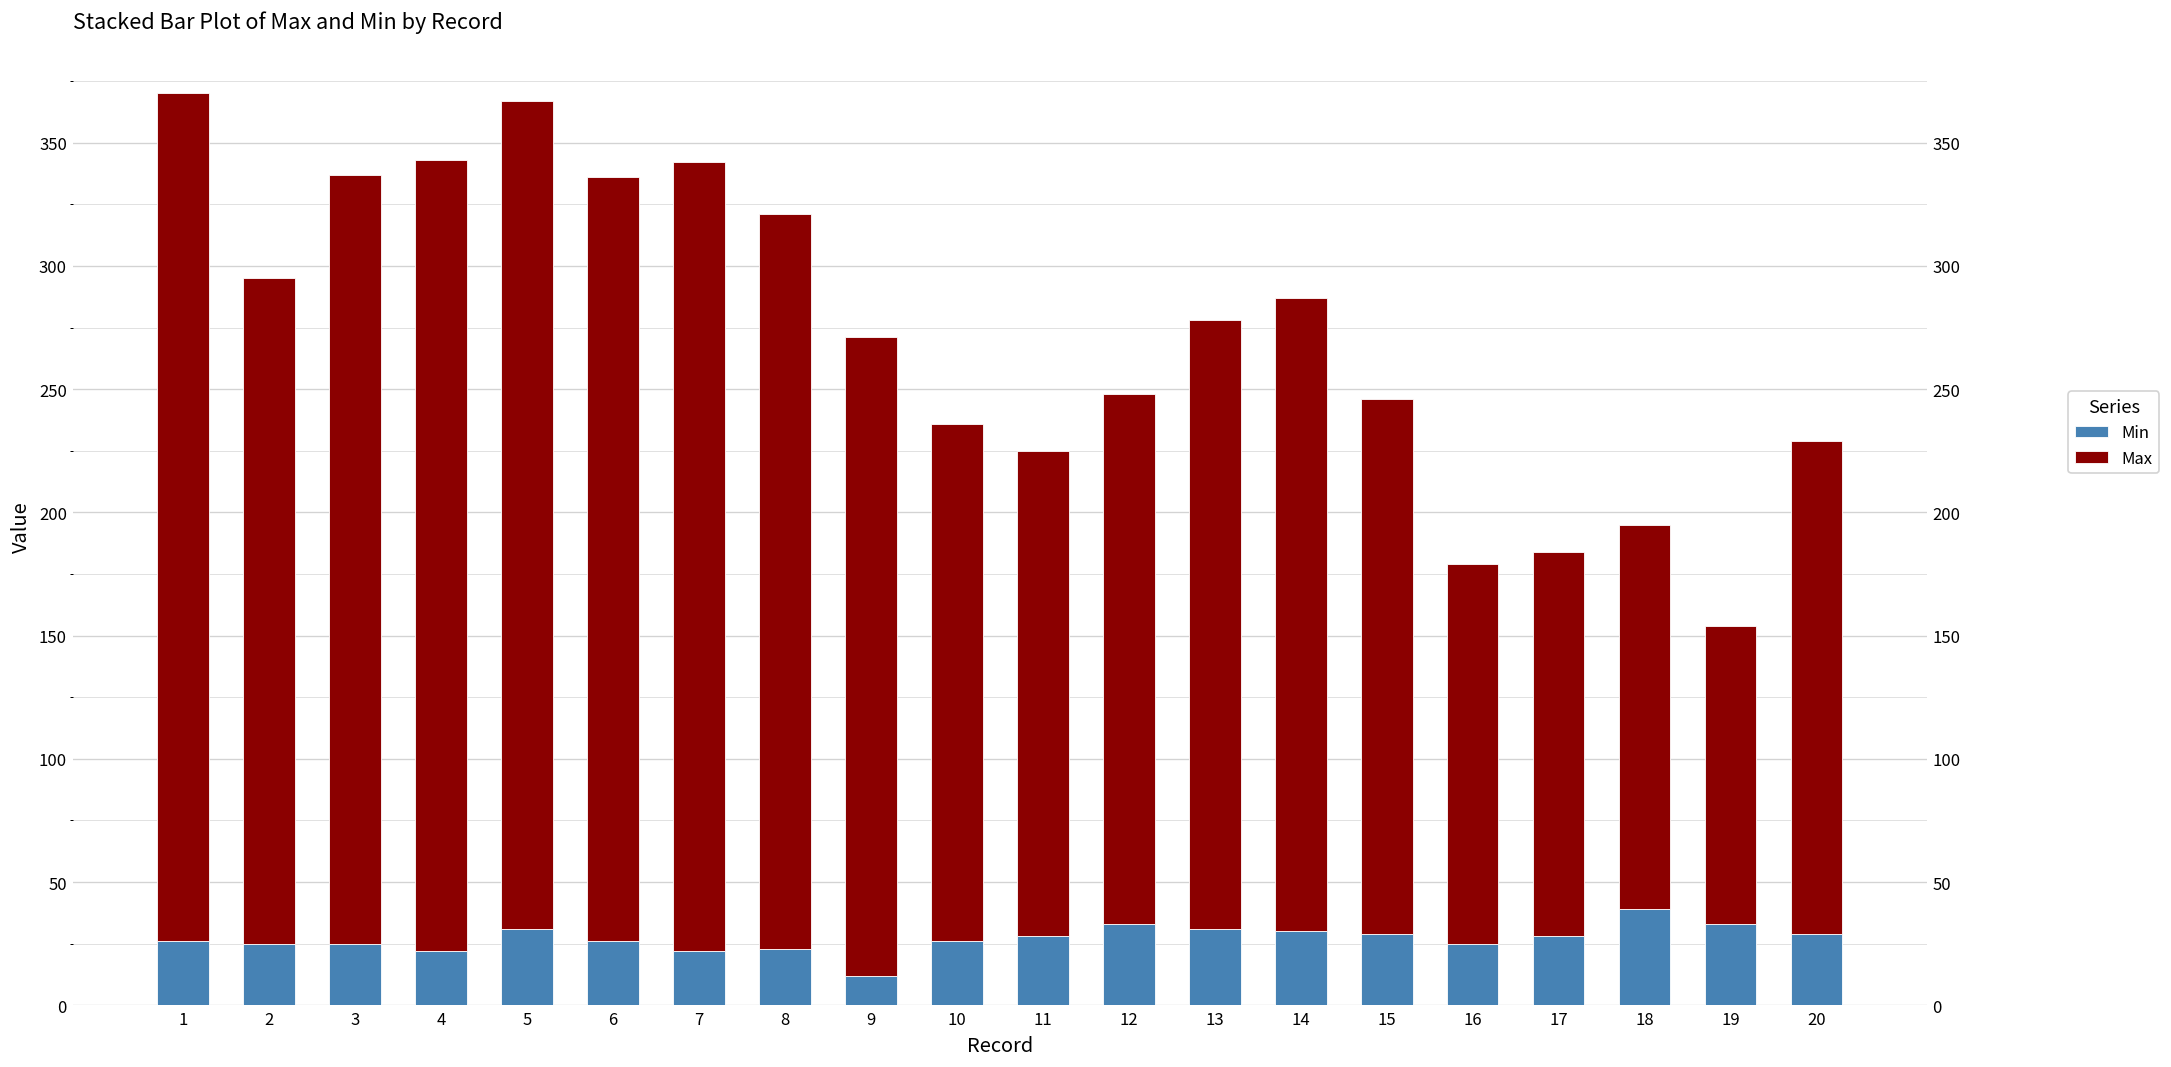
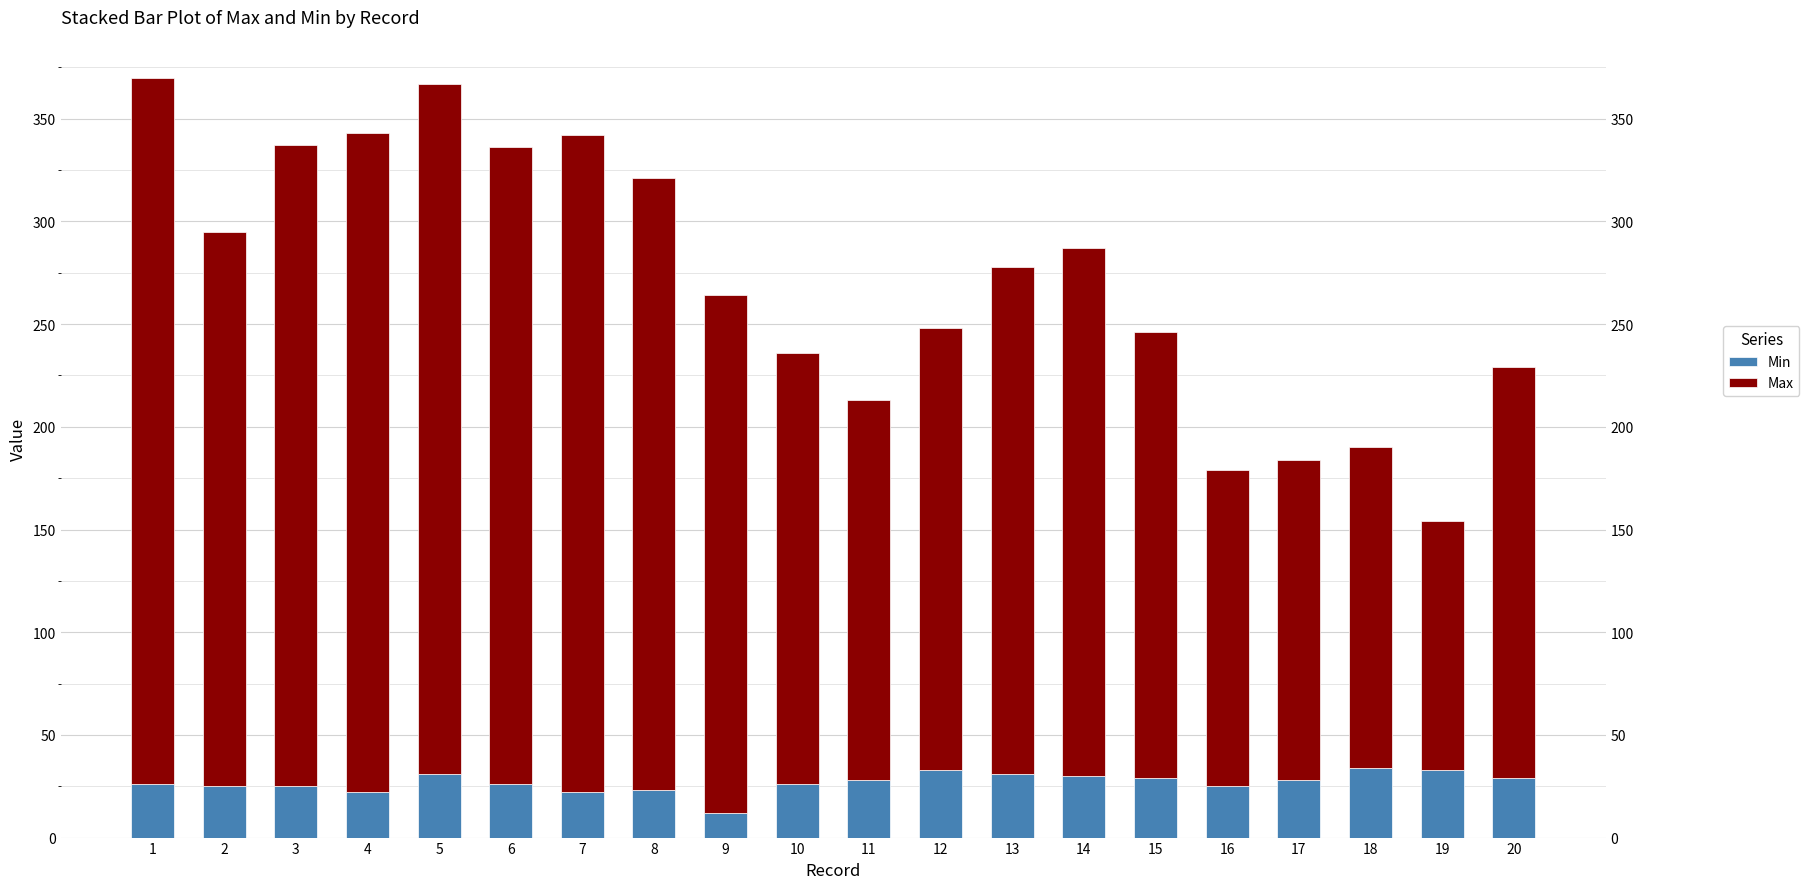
  {
    "Min": {
      "1": 26,
      "2": 25,
      "3": 25,
      "4": 22,
      "5": 31,
      "6": 26,
      "7": 22,
      "8": 23,
      "9": 12,
      "10": 26,
      "11": 28,
      "12": 33,
      "13": 31,
      "14": 30,
      "15": 29,
      "16": 25,
      "17": 28,
-     "18": 39,
+     "18": 34,
      "19": 33,
      "20": 29
    },
    "Max": {
      "1": 344,
      "2": 270,
      "3": 312,
      "4": 321,
      "5": 336,
      "6": 310,
      "7": 320,
      "8": 298,
-     "9": 259,
+     "9": 252,
      "10": 210,
-     "11": 197,
+     "11": 185,
      "12": 215,
      "13": 247,
      "14": 257,
      "15": 217,
      "16": 154,
      "17": 156,
      "18": 156,
      "19": 121,
      "20": 200
    }
  }
